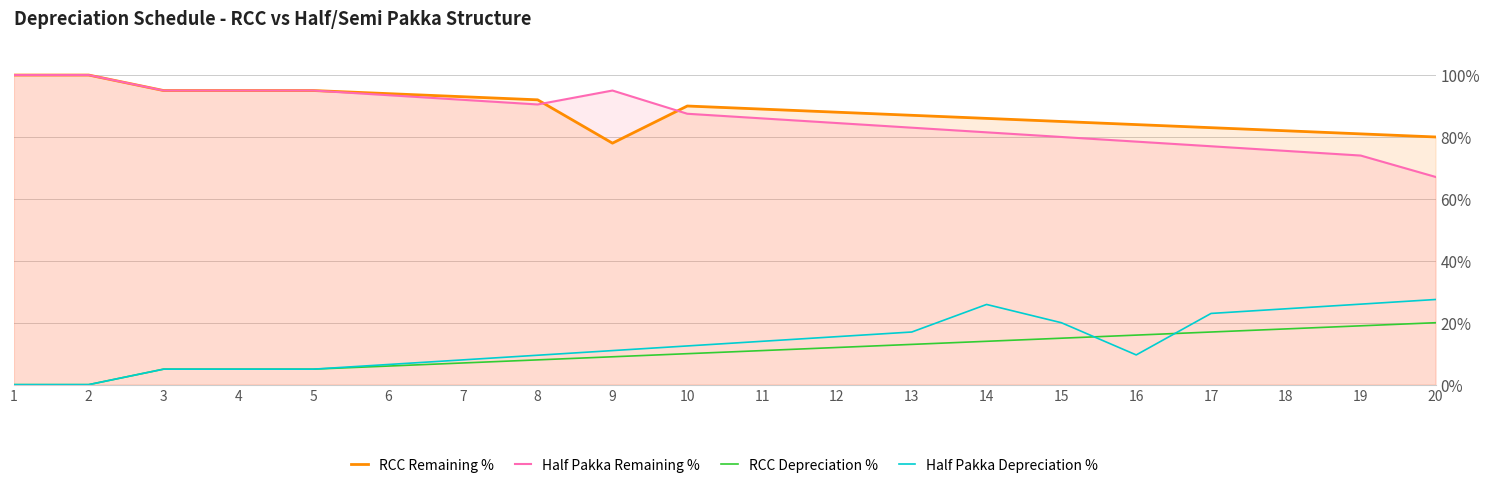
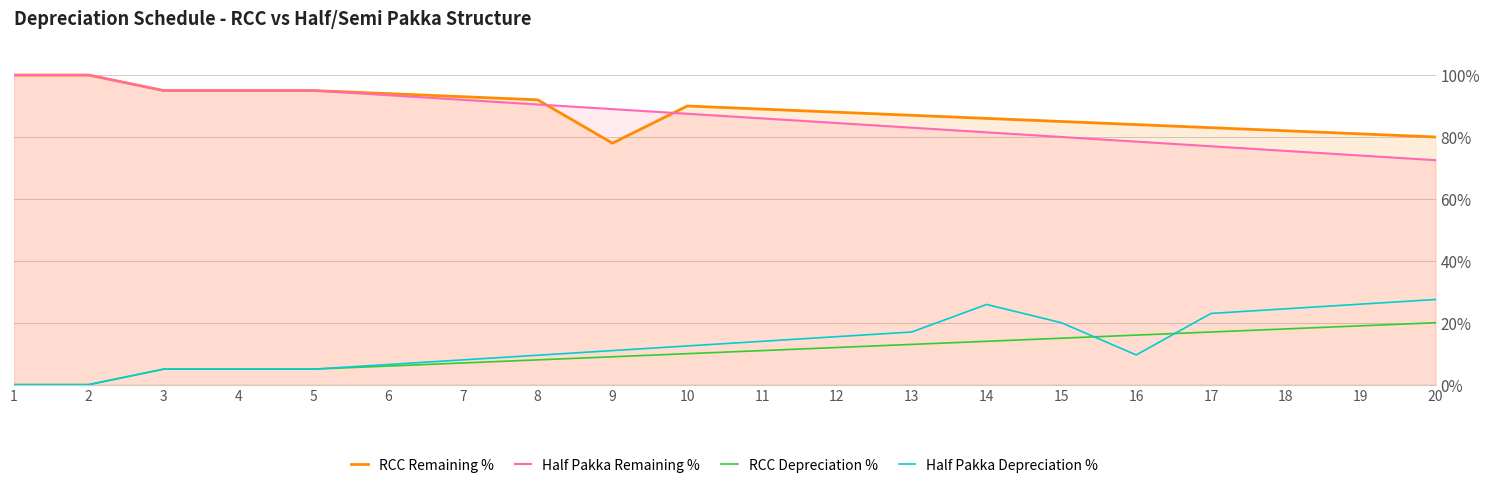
  {
    "RCC Remaining %": {
      "7": "93%",
      "8": "92%",
      "9": "78%",
      "10": "90%",
      "11": "89%",
      "12": "88%",
      "13": "87%",
      "14": "86%",
      "15": "85%",
      "16": "84%",
      "17": "83%",
      "18": "82%",
      "19": "81%",
      "20": "80%"
    },
    "Half Pakka Remaining %": {
      "7": "92%",
      "8": "91%",
-     "9": "95%",
+     "9": "89%",
      "10": "88%",
      "11": "86%",
      "12": "85%",
      "13": "83%",
      "14": "82%",
      "15": "80%",
      "16": "79%",
      "17": "77%",
      "18": "76%",
      "19": "74%",
-     "20": "67%"
+     "20": "73%"
    },
    "RCC Depreciation %": {
      "7": "7%",
      "8": "8%",
      "9": "9%",
      "10": "10%",
      "11": "11%",
      "12": "12%",
      "13": "13%",
      "14": "14%",
      "15": "15%",
      "16": "16%",
      "17": "17%",
      "18": "18%",
      "19": "19%",
      "20": "20%"
    },
    "Half Pakka Depreciation %": {
      "7": "8%",
      "8": "10%",
      "9": "11%",
      "10": "13%",
      "11": "14%",
      "12": "16%",
      "13": "17%",
      "14": "26%",
      "15": "20%",
      "16": "10%",
      "17": "23%",
      "18": "25%",
      "19": "26%",
      "20": "28%"
    }
  }
